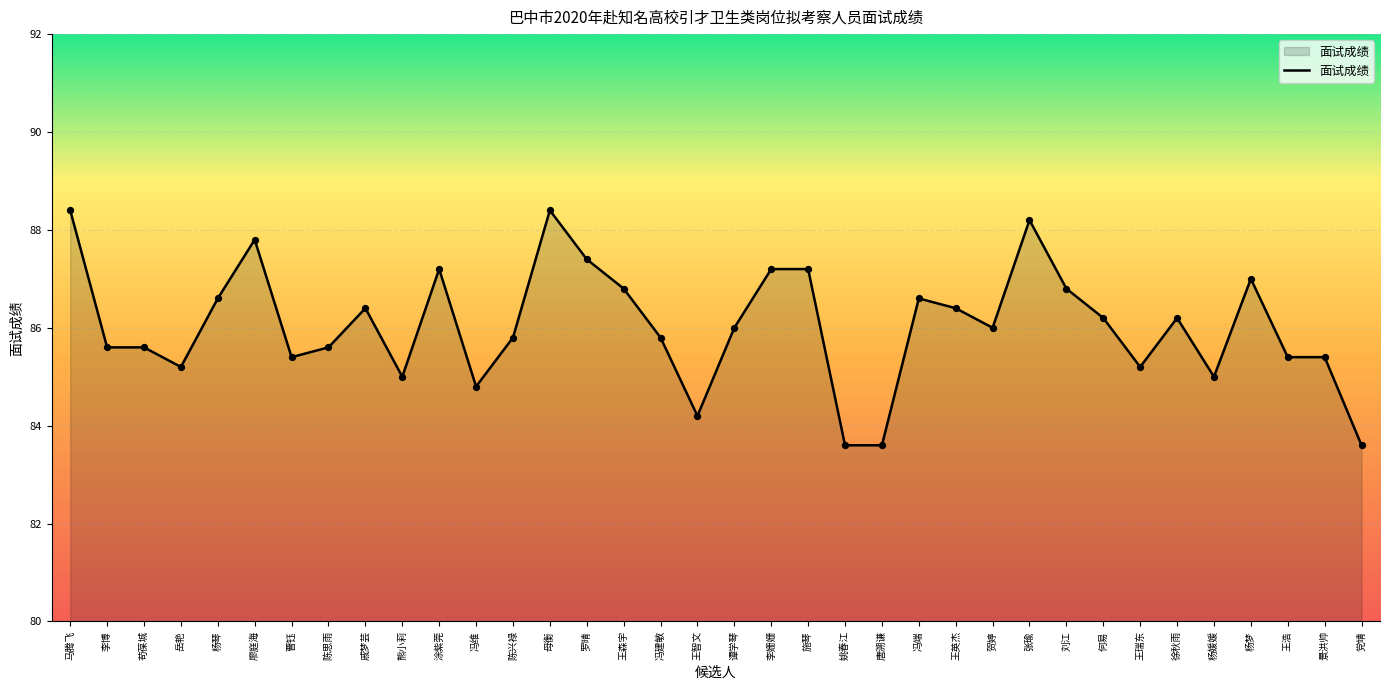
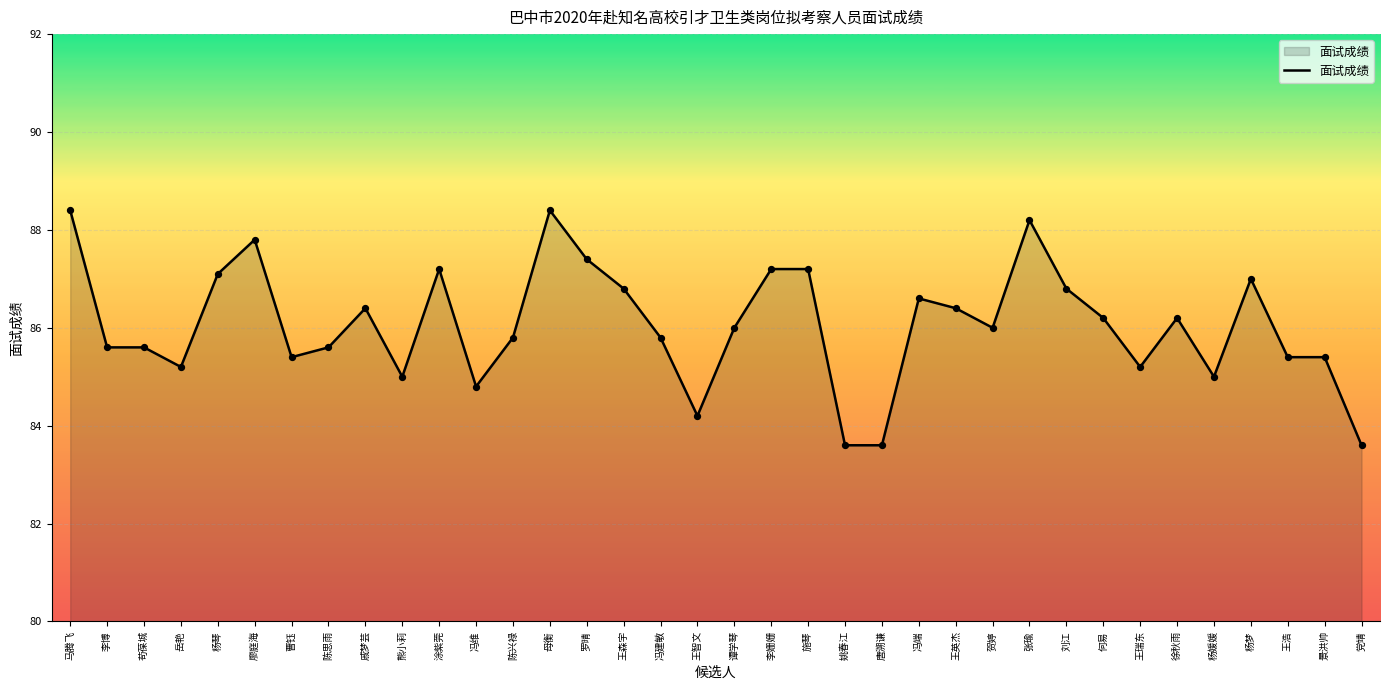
  {
    "马腾飞": 88.4,
    "李博": 85.6,
    "苟葆城": 85.6,
    "岳艳": 85.2,
-   "杨琴": 86.6,
+   "杨琴": 87.1,
    "廖庭海": 87.8,
    "曹钰": 85.4,
    "陈思雨": 85.6,
    "戚梦芸": 86.4,
    "熊小莉": 85.0,
    "涂紫莞": 87.2,
    "冯维": 84.8,
    "陈兴禄": 85.8,
    "母衡": 88.4,
    "罗晴": 87.4,
    "王森宇": 86.8,
    "冯建敏": 85.8,
    "王智文": 84.2,
    "谭学琴": 86.0,
    "李姗姗": 87.2,
    "施琴": 87.2,
    "姚春江": 83.6,
    "唐溯谦": 83.6,
    "冯端": 86.6,
    "王英杰": 86.4,
    "贺婷": 86.0,
    "张瑜": 88.2,
    "刘江": 86.8,
    "何易": 86.2,
    "王瑞东": 85.2,
    "徐秋雨": 86.2,
    "杨媛媛": 85.0,
    "杨梦": 87.0,
    "王浩": 85.4,
    "景洪帅": 85.4,
    "党靖": 83.6
  }
